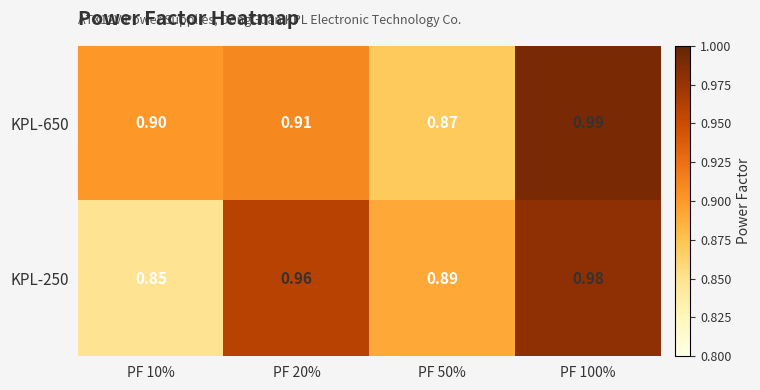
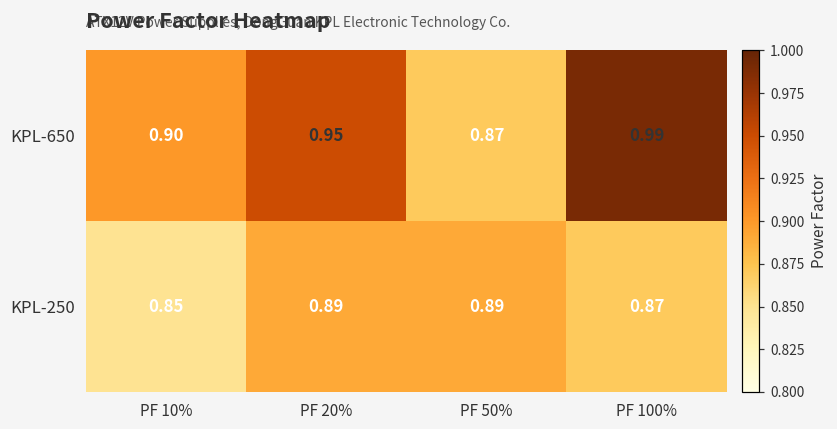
  {
    "KPL-650": {
      "PF 10%": 0.90,
-     "PF 20%": 0.91,
+     "PF 20%": 0.95,
      "PF 50%": 0.87,
      "PF 100%": 0.99
    },
    "KPL-250": {
      "PF 10%": 0.85,
-     "PF 20%": 0.96,
+     "PF 20%": 0.89,
      "PF 50%": 0.89,
-     "PF 100%": 0.98
+     "PF 100%": 0.87
    }
  }
